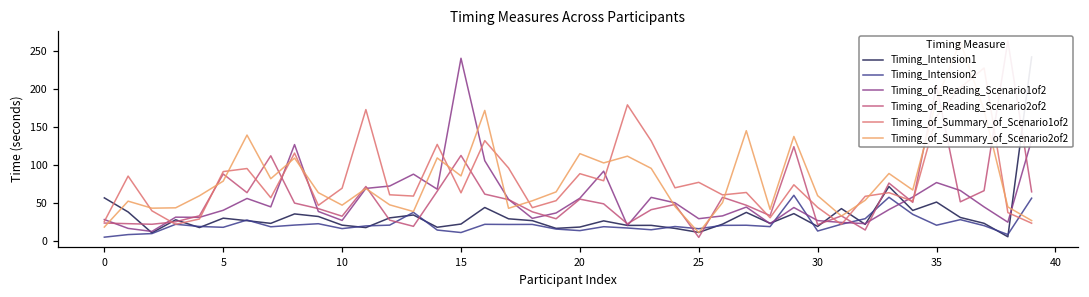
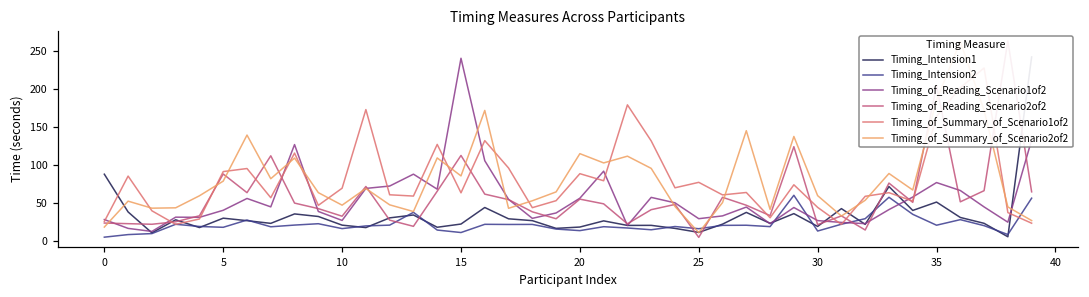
  {
    "Timing_Intension1": {
-     "0": 60
+     "0": 90
    },
    "Timing_Intension2": {
      "0": 10
    }
  }
